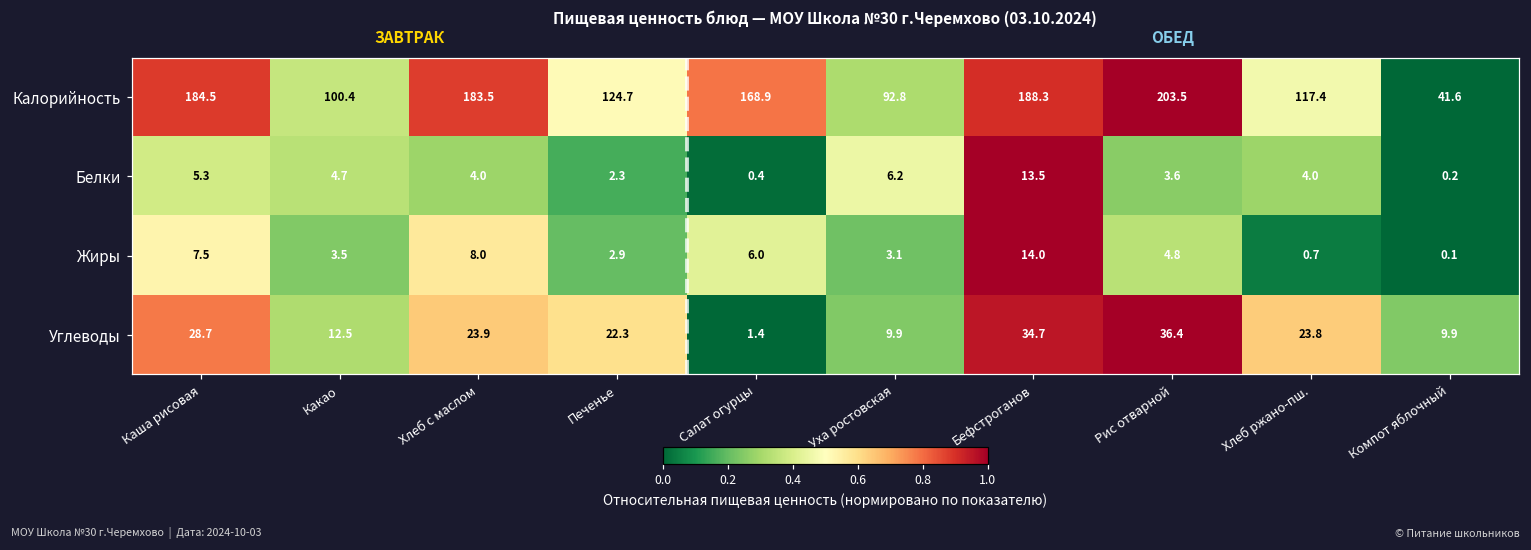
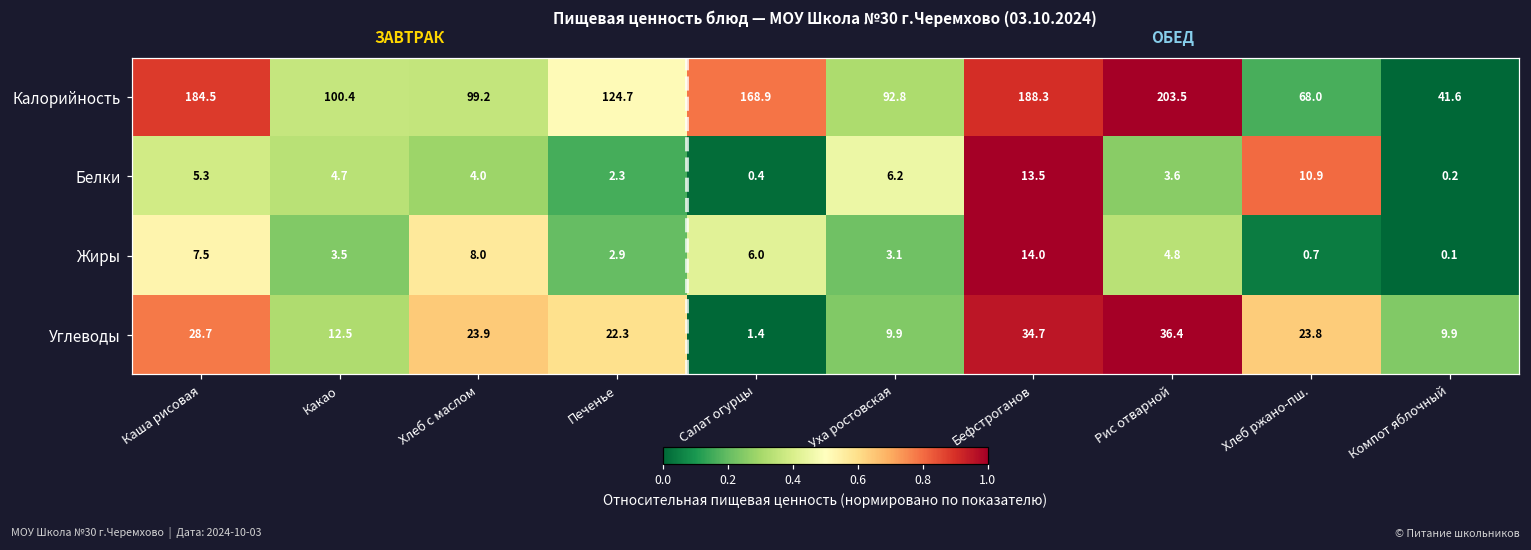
  {
    "Калорийность": {
      "Каша рисовая": 184.5,
      "Какао": 100.4,
-     "Хлеб с маслом": 183.5,
+     "Хлеб с маслом": 99.2,
      "Печенье": 124.7,
      "Салат огурцы": 168.9,
      "Уха ростовская": 92.8,
      "Бефстроганов": 188.3,
      "Рис отварной": 203.5,
-     "Хлеб ржано-пш.": 117.4,
+     "Хлеб ржано-пш.": 68.0,
      "Компот яблочный": 41.6
    },
    "Белки": {
      "Каша рисовая": 5.3,
      "Какао": 4.7,
      "Хлеб с маслом": 4.0,
      "Печенье": 2.3,
      "Салат огурцы": 0.4,
      "Уха ростовская": 6.2,
      "Бефстроганов": 13.5,
      "Рис отварной": 3.6,
-     "Хлеб ржано-пш.": 4.0,
+     "Хлеб ржано-пш.": 10.9,
      "Компот яблочный": 0.2
    },
    "Жиры": {
      "Каша рисовая": 7.5,
      "Какао": 3.5,
      "Хлеб с маслом": 8.0,
      "Печенье": 2.9,
      "Салат огурцы": 6.0,
      "Уха ростовская": 3.1,
      "Бефстроганов": 14.0,
      "Рис отварной": 4.8,
      "Хлеб ржано-пш.": 0.7,
      "Компот яблочный": 0.1
    },
    "Углеводы": {
      "Каша рисовая": 28.7,
      "Какао": 12.5,
      "Хлеб с маслом": 23.9,
      "Печенье": 22.3,
      "Салат огурцы": 1.4,
      "Уха ростовская": 9.9,
      "Бефстроганов": 34.7,
      "Рис отварной": 36.4,
      "Хлеб ржано-пш.": 23.8,
      "Компот яблочный": 9.9
    }
  }
